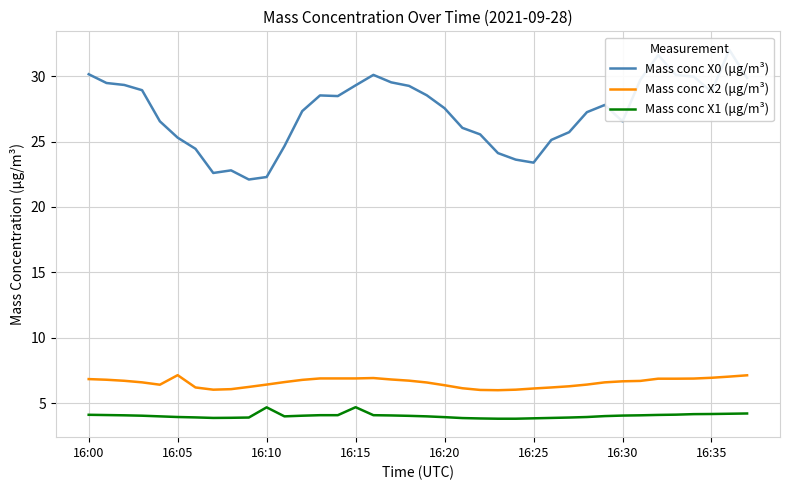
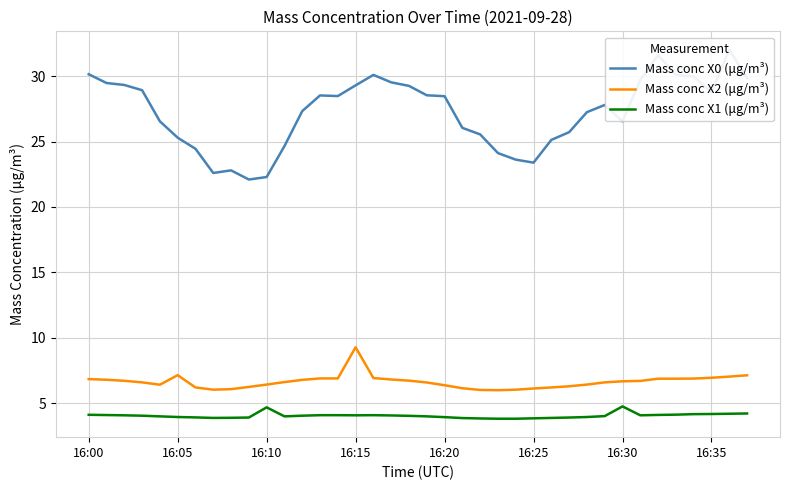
  {
    "Mass conc X0 (μg/m³)": {
      "16:00": 30.2,
      "16:05": 25.3,
      "16:10": 22.3,
      "16:15": 29.3,
-     "16:20": 27.6,
+     "16:20": 28.5,
      "16:25": 23.4
    },
    "Mass conc X2 (μg/m³)": {
      "16:00": 6.8,
      "16:05": 7.1,
      "16:10": 6.4,
-     "16:15": 6.9,
+     "16:15": 9.3,
      "16:20": 6.4,
      "16:25": 6.1,
      "16:30": 6.7,
      "16:35": 6.9
    },
    "Mass conc X1 (μg/m³)": {
      "16:00": 4.1,
      "16:05": 3.9,
      "16:10": 4.7,
-     "16:15": 4.7,
+     "16:15": 4.1,
      "16:20": 3.9,
      "16:25": 3.8,
-     "16:30": 4.1,
+     "16:30": 4.8,
      "16:35": 4.2
    }
  }
